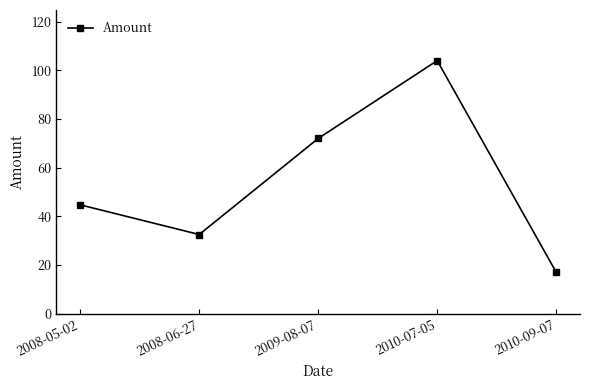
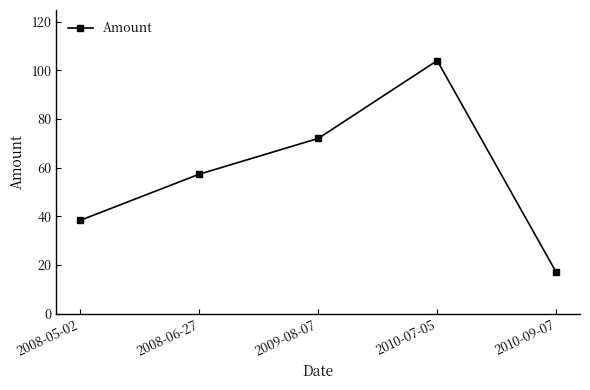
  {
-   "2008-05-02": 45,
-   "2008-06-27": 33,
+   "2008-05-02": 38,
+   "2008-06-27": 57,
    "2009-08-07": 72,
    "2010-07-05": 104,
    "2010-09-07": 17
  }
